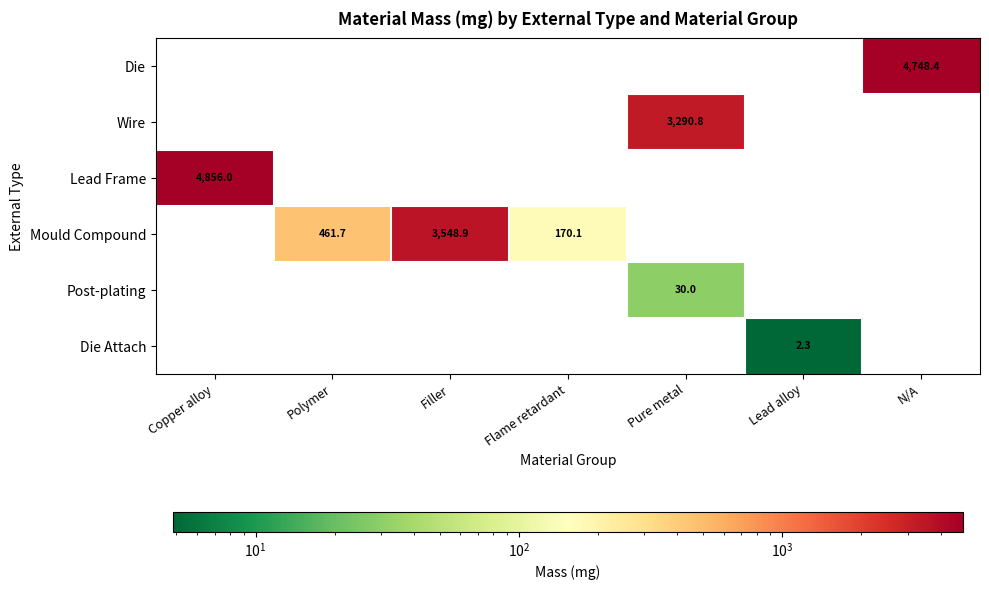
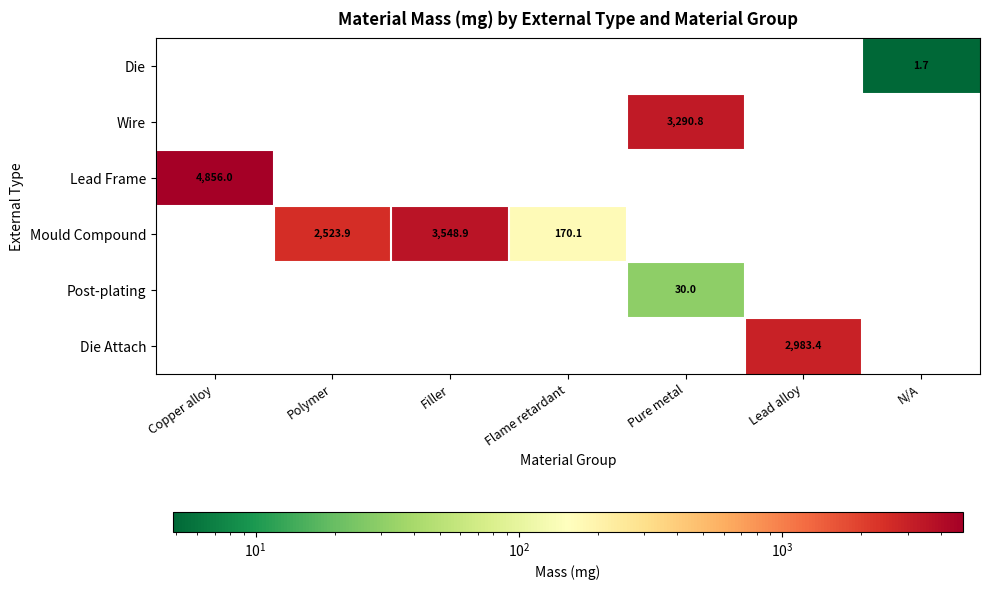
  {
    "Die": {
-     "N/A": "4,748.4"
+     "N/A": "1.7"
    },
    "Wire": {
      "Pure metal": "3,290.8"
    },
    "Lead Frame": {
      "Copper alloy": "4,856.0"
    },
    "Mould Compound": {
-     "Polymer": "461.7",
+     "Polymer": "2,523.9",
      "Filler": "3,548.9",
      "Flame retardant": "170.1"
    },
    "Post-plating": {
      "Pure metal": "30.0"
    },
    "Die Attach": {
-     "Lead alloy": "2.3"
+     "Lead alloy": "2,983.4"
    }
  }
